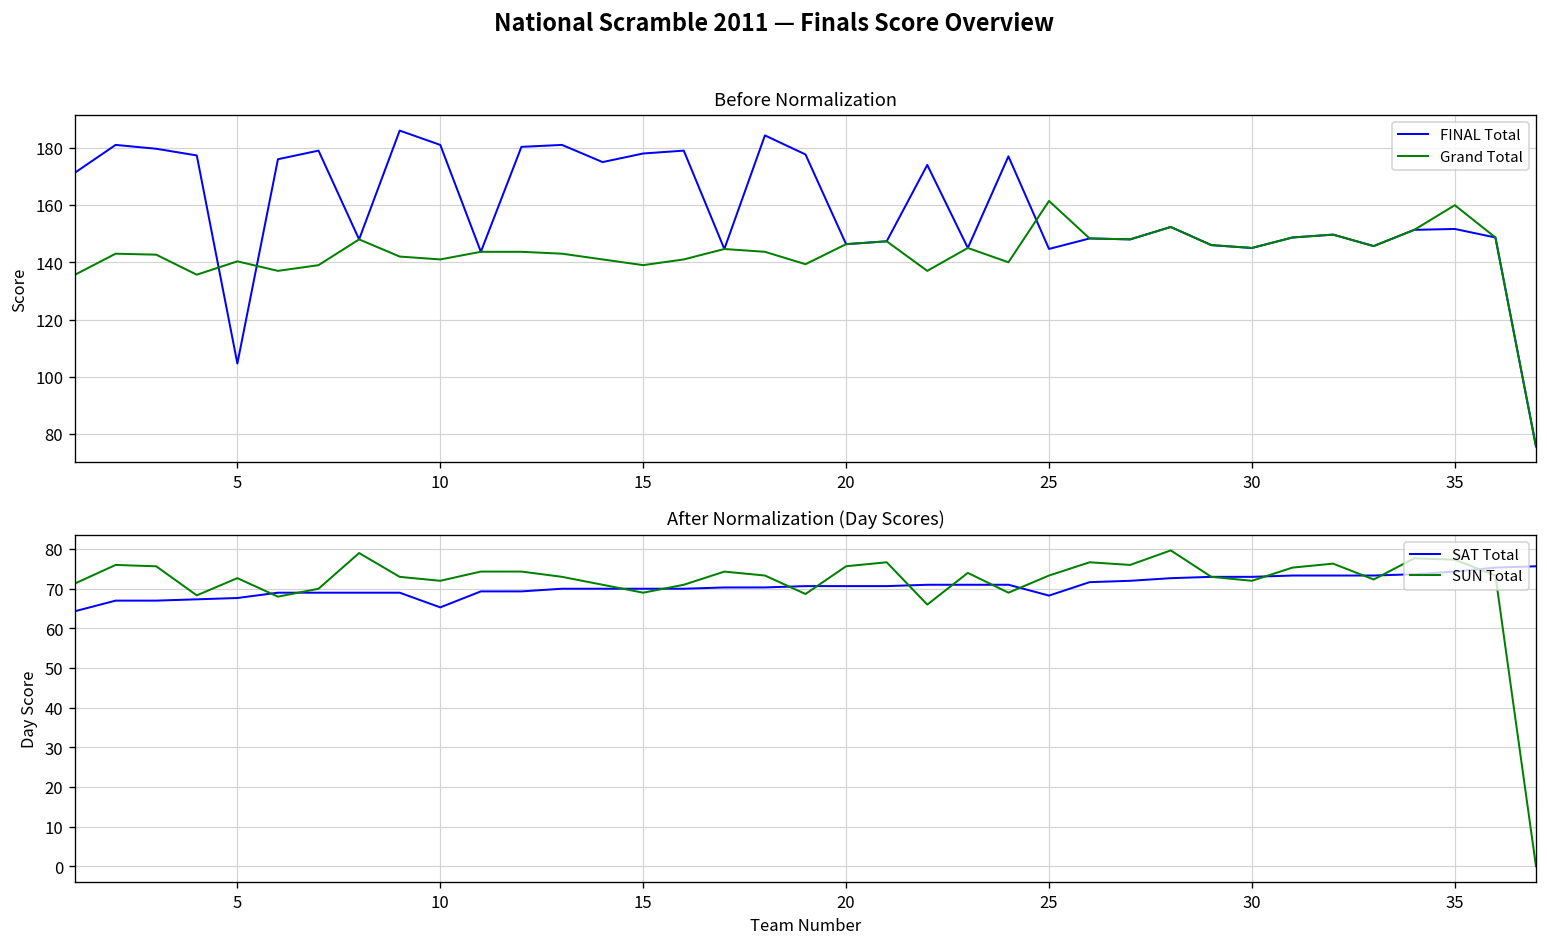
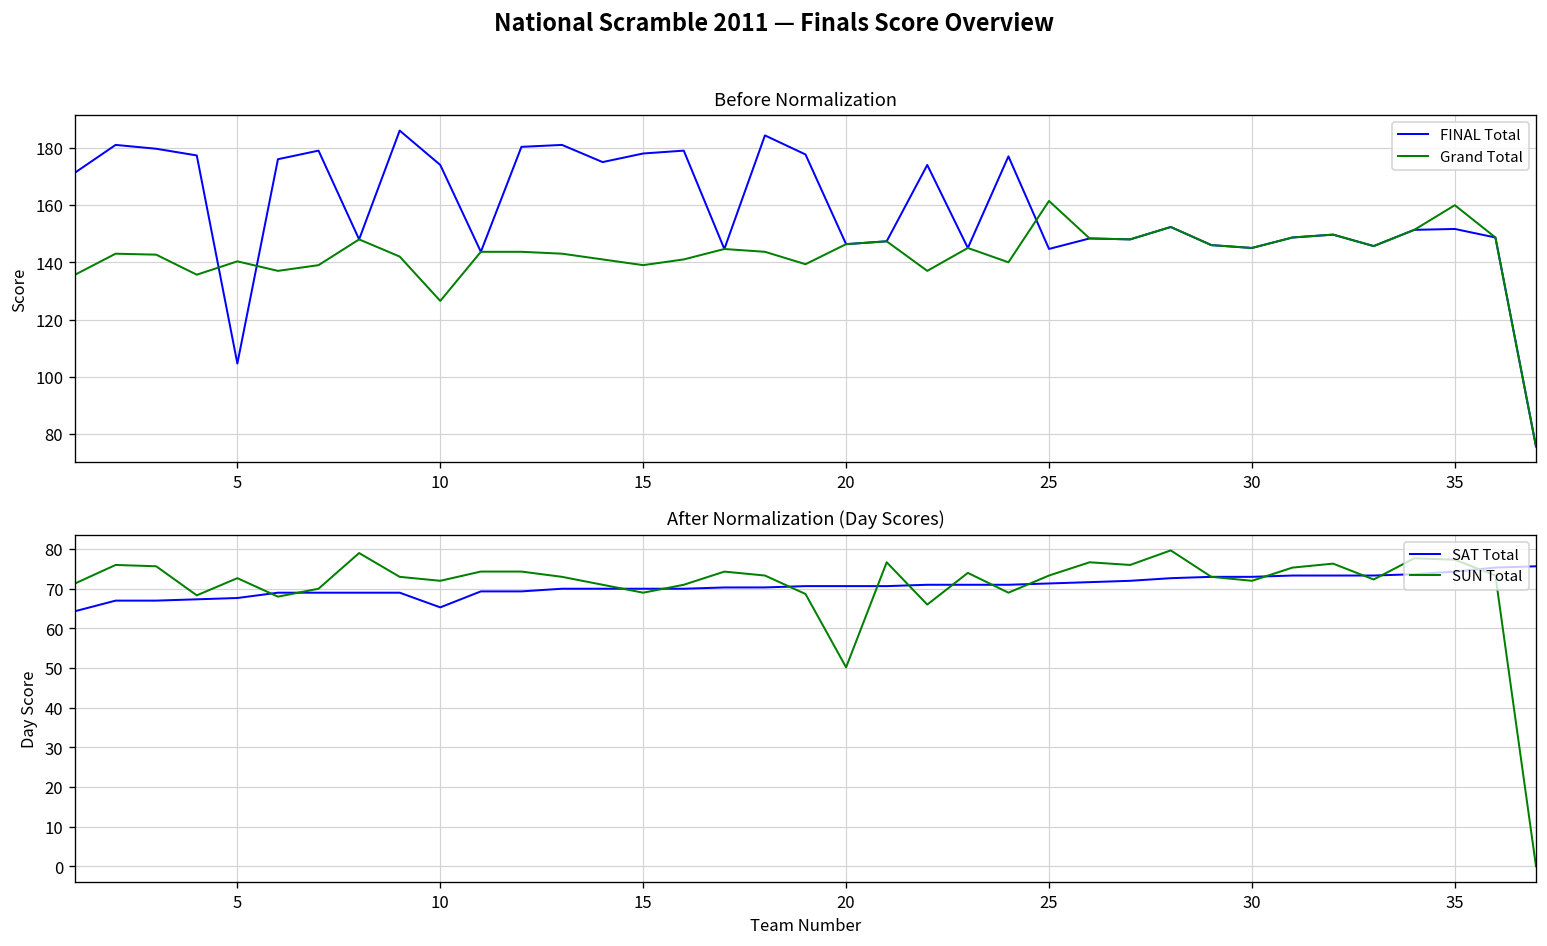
  {
    "Before Normalization": {
      "FINAL Total": {
        "5": 105,
-       "10": 181,
+       "10": 174,
        "15": 178,
        "25": 145,
        "35": 152
      },
      "Grand Total": {
        "5": 140,
-       "10": 141,
+       "10": 127,
        "15": 139,
        "25": 161,
        "35": 160
      }
    },
    "After Normalization (Day Scores)": {
      "SAT Total": {
        "5": 68,
        "10": 65,
        "15": 70,
        "20": 71,
-       "25": 68,
+       "25": 71,
        "30": 73
      },
      "SUN Total": {
        "5": 73,
        "10": 72,
        "15": 69,
-       "20": 76,
+       "20": 50,
        "25": 73,
        "30": 72
      }
    }
  }
